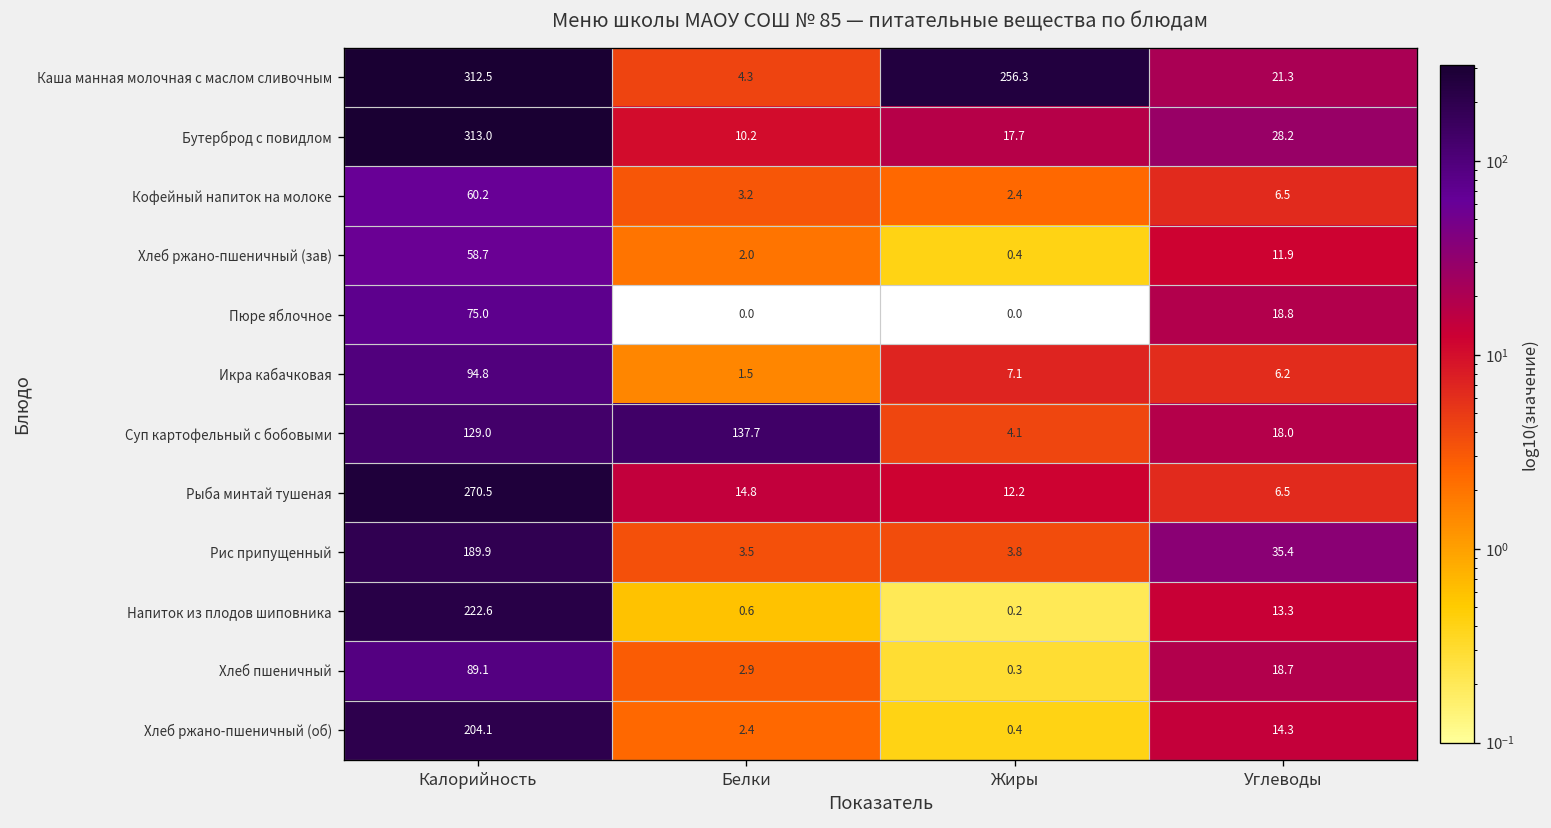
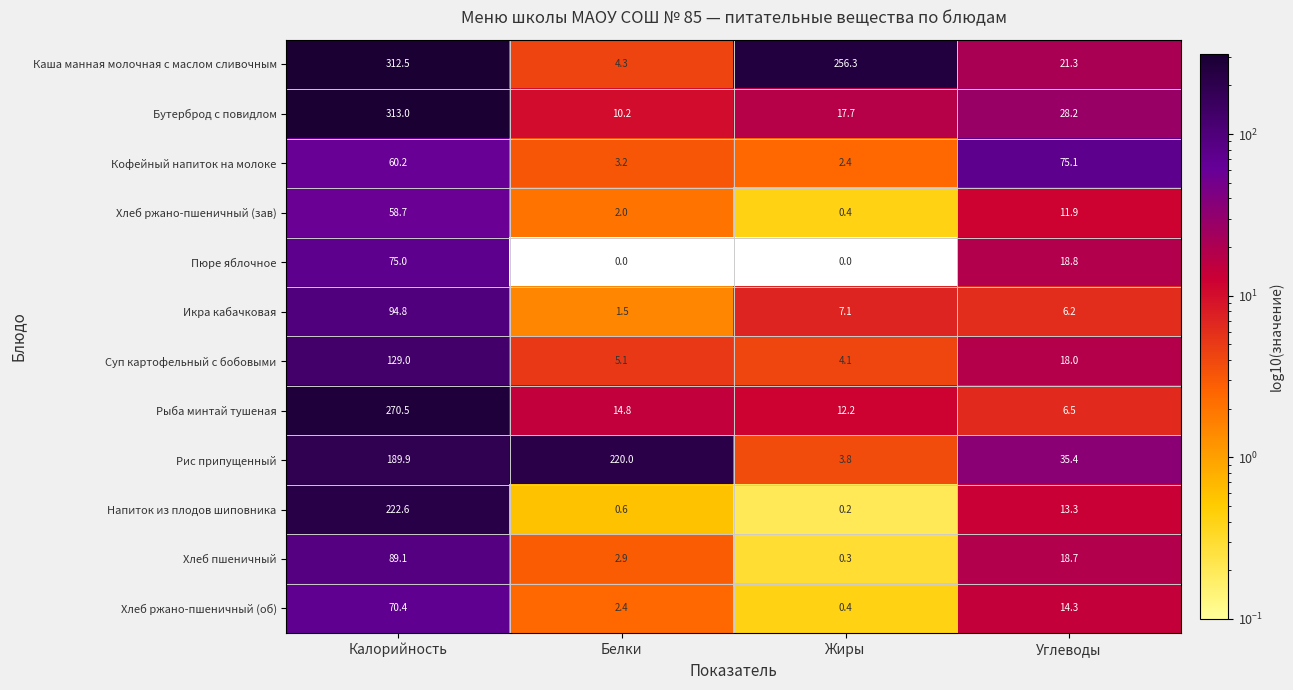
  {
    "Каша манная молочная с маслом сливочным": {
      "Калорийность": 312.5,
      "Белки": 4.3,
      "Жиры": 256.3,
      "Углеводы": 21.3
    },
    "Бутерброд с повидлом": {
      "Калорийность": 313.0,
      "Белки": 10.2,
      "Жиры": 17.7,
      "Углеводы": 28.2
    },
    "Кофейный напиток на молоке": {
      "Калорийность": 60.2,
      "Белки": 3.2,
      "Жиры": 2.4,
-     "Углеводы": 6.5
+     "Углеводы": 75.1
    },
    "Хлеб ржано-пшеничный (зав)": {
      "Калорийность": 58.7,
      "Белки": 2.0,
      "Жиры": 0.4,
      "Углеводы": 11.9
    },
    "Пюре яблочное": {
      "Калорийность": 75.0,
      "Белки": 0.0,
      "Жиры": 0.0,
      "Углеводы": 18.8
    },
    "Икра кабачковая": {
      "Калорийность": 94.8,
      "Белки": 1.5,
      "Жиры": 7.1,
      "Углеводы": 6.2
    },
    "Суп картофельный с бобовыми": {
      "Калорийность": 129.0,
-     "Белки": 137.7,
+     "Белки": 5.1,
      "Жиры": 4.1,
      "Углеводы": 18.0
    },
    "Рыба минтай тушеная": {
      "Калорийность": 270.5,
      "Белки": 14.8,
      "Жиры": 12.2,
      "Углеводы": 6.5
    },
    "Рис припущенный": {
      "Калорийность": 189.9,
-     "Белки": 3.5,
+     "Белки": 220.0,
      "Жиры": 3.8,
      "Углеводы": 35.4
    },
    "Напиток из плодов шиповника": {
      "Калорийность": 222.6,
      "Белки": 0.6,
      "Жиры": 0.2,
      "Углеводы": 13.3
    },
    "Хлеб пшеничный": {
      "Калорийность": 89.1,
      "Белки": 2.9,
      "Жиры": 0.3,
      "Углеводы": 18.7
    },
    "Хлеб ржано-пшеничный (об)": {
-     "Калорийность": 204.1,
+     "Калорийность": 70.4,
      "Белки": 2.4,
      "Жиры": 0.4,
      "Углеводы": 14.3
    }
  }
